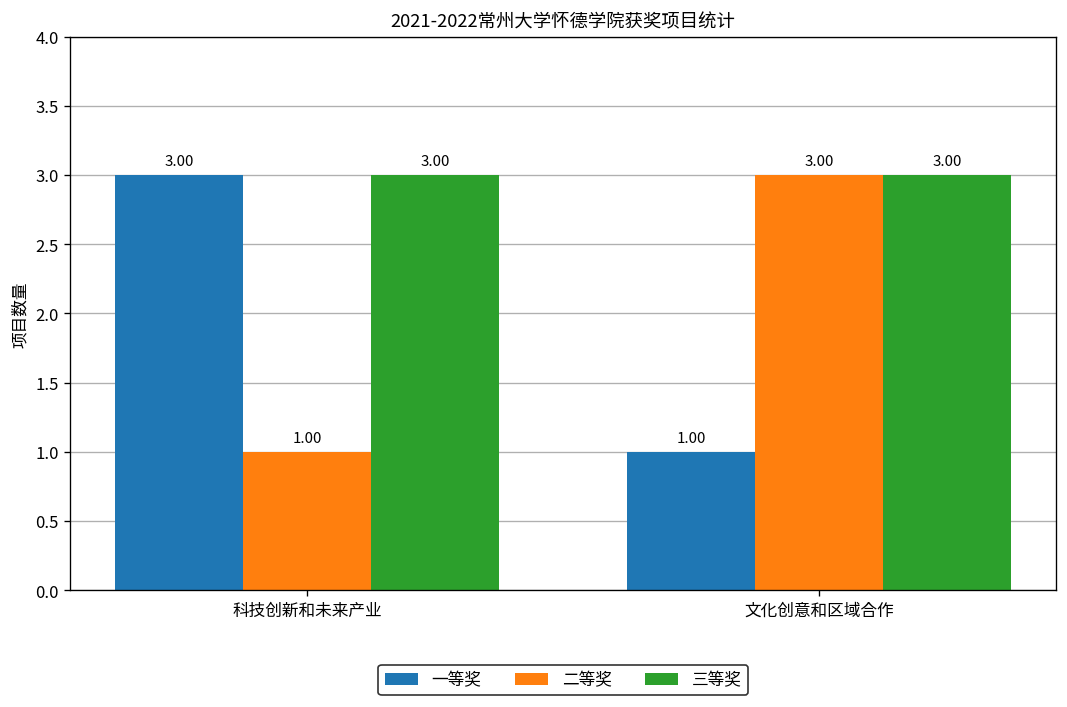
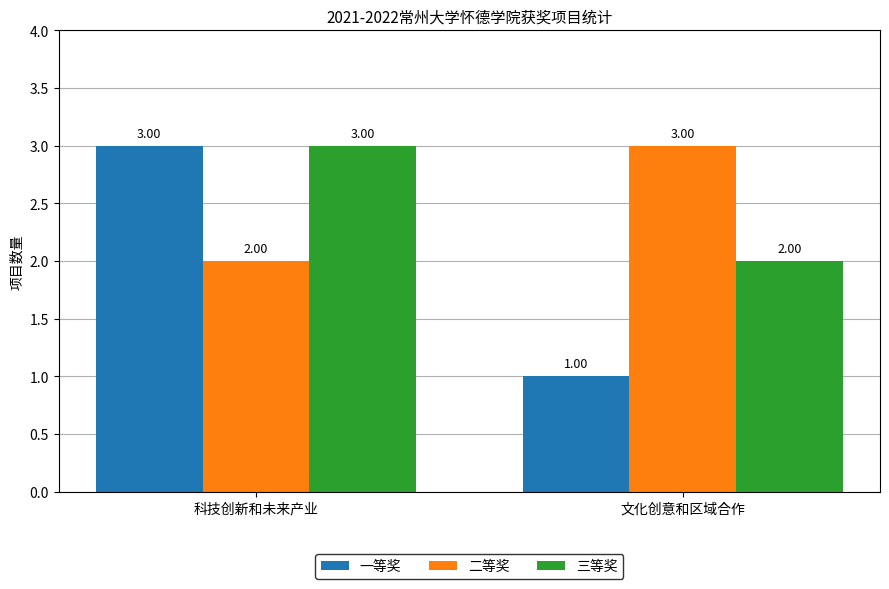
  {
    "一等奖": {
      "科技创新和未来产业": 3.00,
      "文化创意和区域合作": 1.00
    },
    "二等奖": {
-     "科技创新和未来产业": 1.00,
+     "科技创新和未来产业": 2.00,
      "文化创意和区域合作": 3.00
    },
    "三等奖": {
      "科技创新和未来产业": 3.00,
-     "文化创意和区域合作": 3.00
+     "文化创意和区域合作": 2.00
    }
  }
